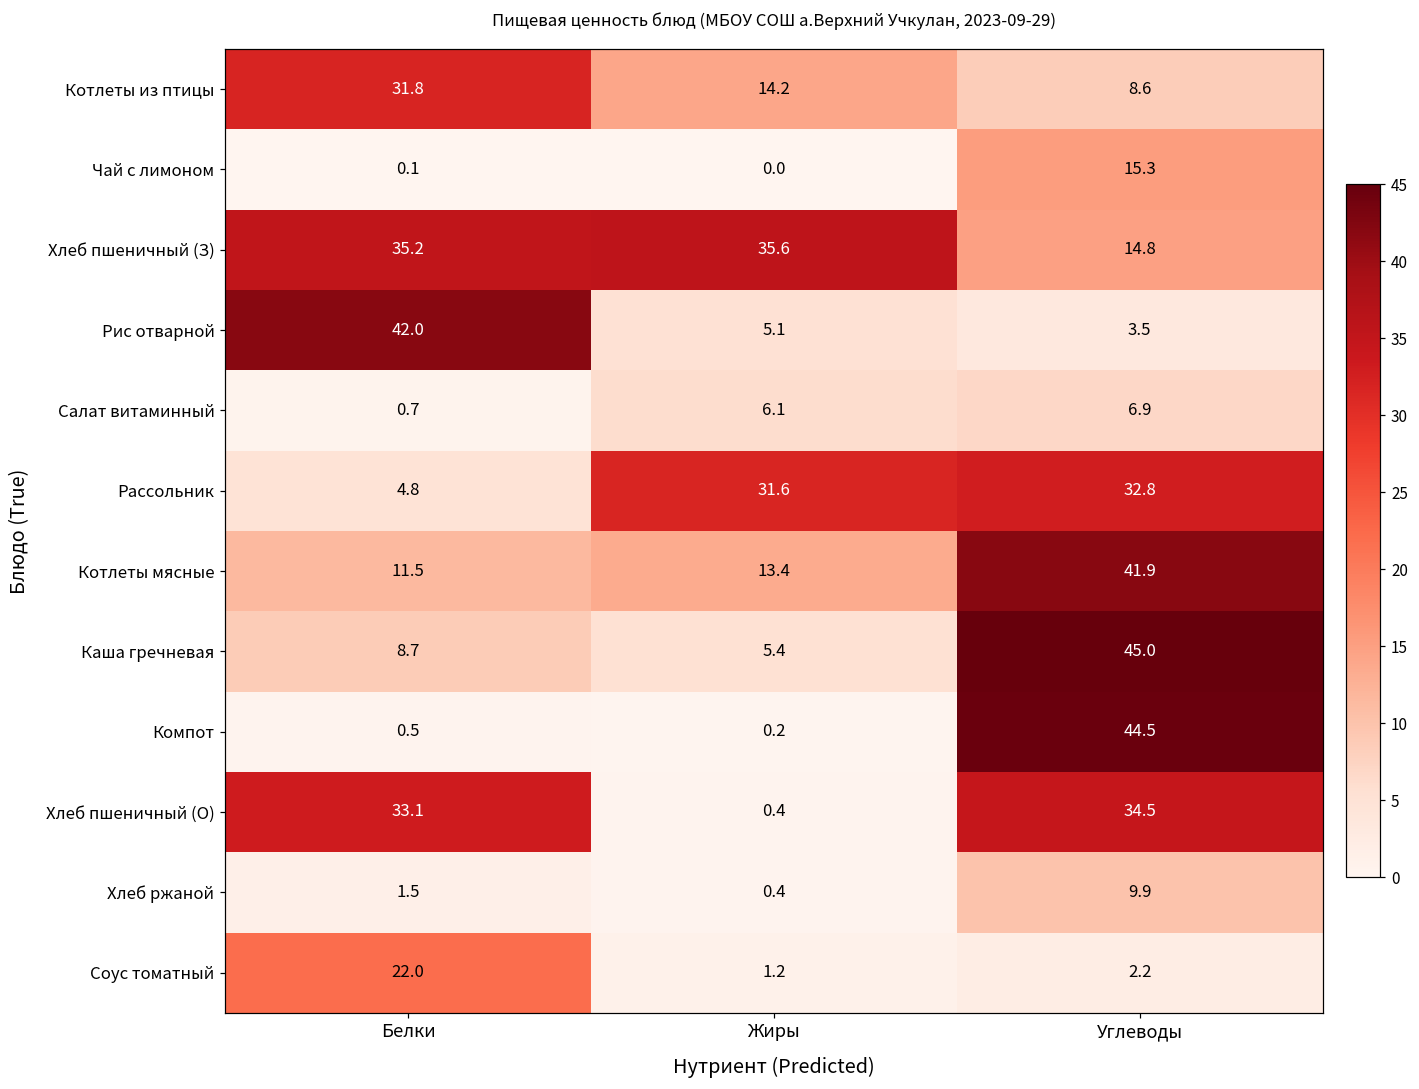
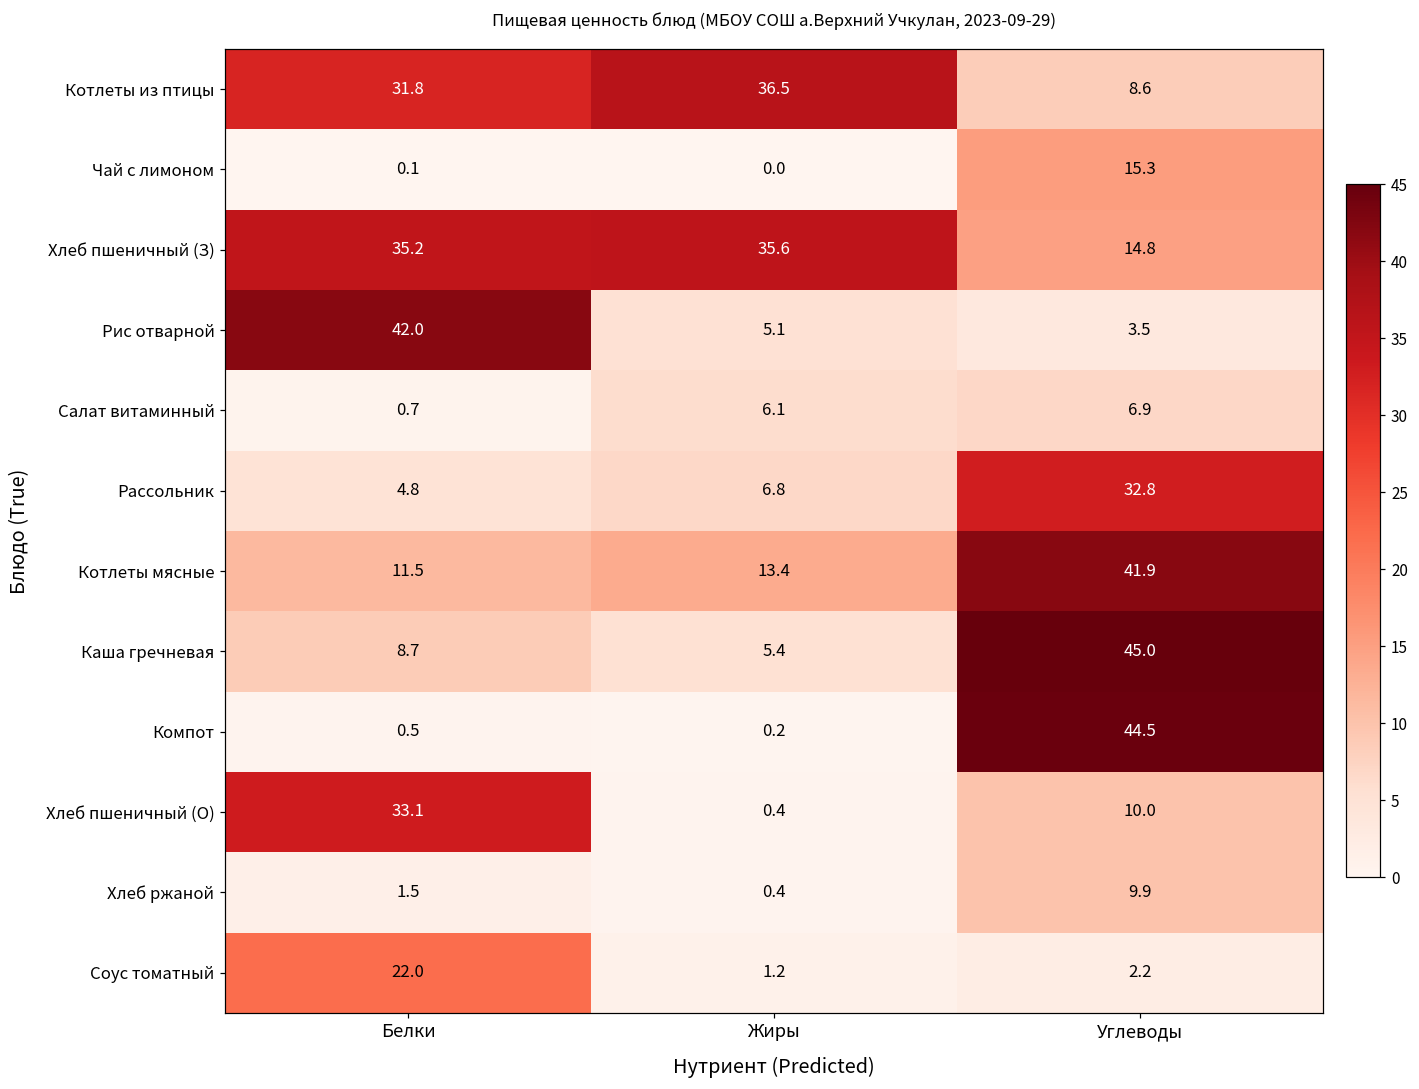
  {
    "Котлеты из птицы": {
      "Белки": 31.8,
-     "Жиры": 14.2,
+     "Жиры": 36.5,
      "Углеводы": 8.6
    },
    "Чай с лимоном": {
      "Белки": 0.1,
      "Жиры": 0.0,
      "Углеводы": 15.3
    },
    "Хлеб пшеничный (З)": {
      "Белки": 35.2,
      "Жиры": 35.6,
      "Углеводы": 14.8
    },
    "Рис отварной": {
      "Белки": 42.0,
      "Жиры": 5.1,
      "Углеводы": 3.5
    },
    "Салат витаминный": {
      "Белки": 0.7,
      "Жиры": 6.1,
      "Углеводы": 6.9
    },
    "Рассольник": {
      "Белки": 4.8,
-     "Жиры": 31.6,
+     "Жиры": 6.8,
      "Углеводы": 32.8
    },
    "Котлеты мясные": {
      "Белки": 11.5,
      "Жиры": 13.4,
      "Углеводы": 41.9
    },
    "Каша гречневая": {
      "Белки": 8.7,
      "Жиры": 5.4,
      "Углеводы": 45.0
    },
    "Компот": {
      "Белки": 0.5,
      "Жиры": 0.2,
      "Углеводы": 44.5
    },
    "Хлеб пшеничный (О)": {
      "Белки": 33.1,
      "Жиры": 0.4,
-     "Углеводы": 34.5
+     "Углеводы": 10.0
    },
    "Хлеб ржаной": {
      "Белки": 1.5,
      "Жиры": 0.4,
      "Углеводы": 9.9
    },
    "Соус томатный": {
      "Белки": 22.0,
      "Жиры": 1.2,
      "Углеводы": 2.2
    }
  }
